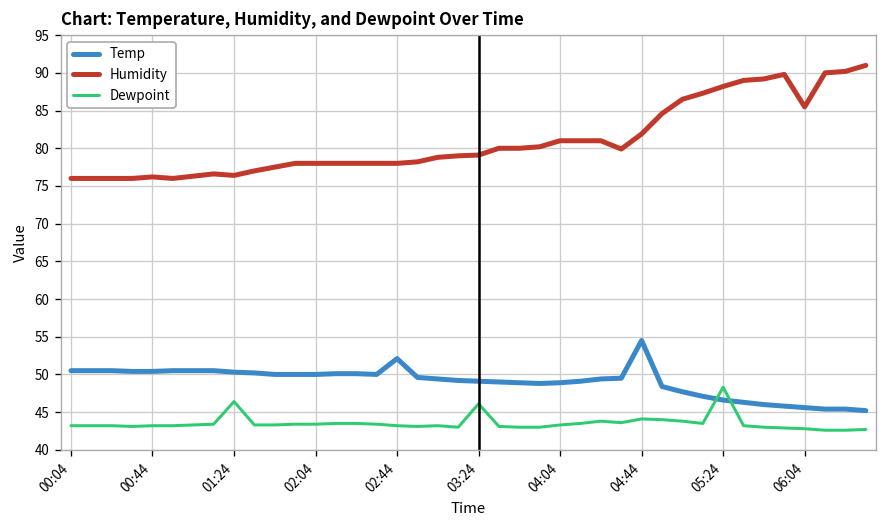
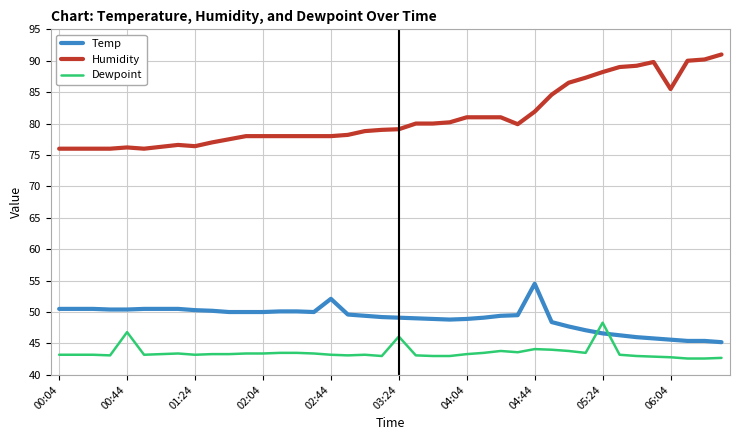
  {
    "Temp": {
      "00:04": 51,
      "00:44": 50,
      "01:24": 50,
      "02:04": 50,
      "02:44": 52,
      "03:24": 49,
      "04:04": 49,
      "04:44": 55,
      "05:24": 47,
      "06:04": 46
    },
    "Humidity": {
      "00:04": 76,
      "00:44": 76,
      "01:24": 76,
      "02:04": 78,
      "02:44": 78,
      "03:24": 79,
      "04:04": 81,
      "04:44": 82,
      "05:24": 88,
      "06:04": 86
    },
    "Dewpoint": {
      "00:04": 43,
-     "00:44": 43,
-     "01:24": 46,
+     "00:44": 47,
+     "01:24": 43,
      "02:04": 43,
      "02:44": 43,
      "03:24": 46,
      "04:04": 43,
      "04:44": 44,
      "05:24": 48,
      "06:04": 43
    }
  }
